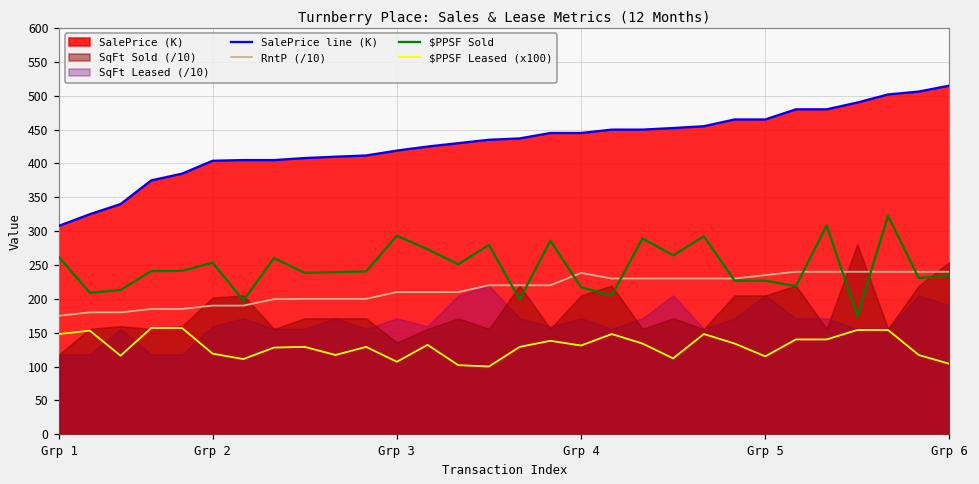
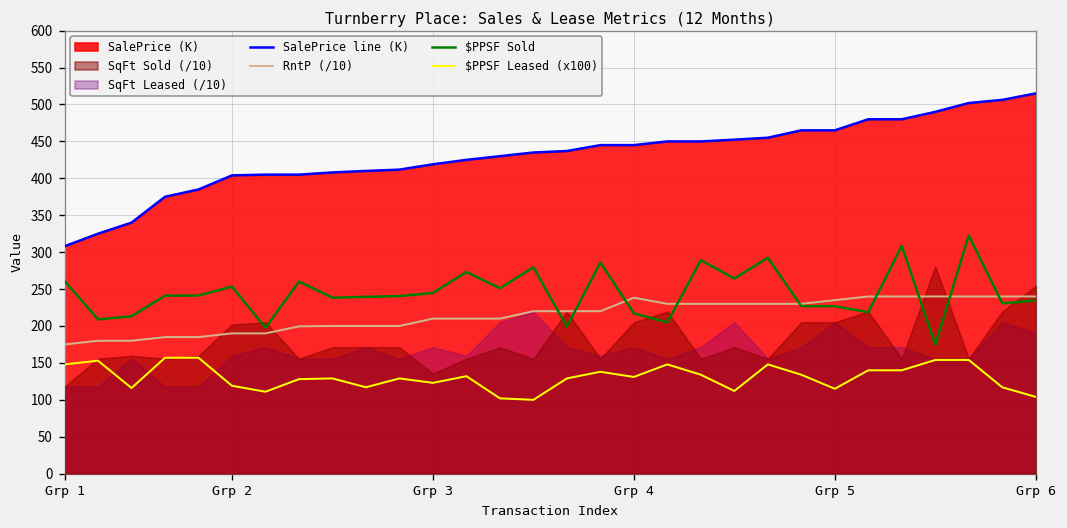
  {
    "SalePrice (K)": {
      "Grp 1": 310,
      "Grp 2": 400,
      "Grp 3": 420,
      "Grp 4": 450,
      "Grp 5": 470,
      "Grp 6": 520
    },
    "RntP (/10)": {
      "Grp 1": 180,
      "Grp 2": 190,
      "Grp 3": 210,
      "Grp 4": 240,
      "Grp 5": 240,
      "Grp 6": 240
    },
    "SqFt Sold (/10)": {
      "Grp 2": 200,
      "Grp 3": 140,
      "Grp 4": 210,
      "Grp 6": 250
    },
    "$PPSF Sold": {
      "Grp 1": 260,
      "Grp 2": 250,
-     "Grp 3": 290,
+     "Grp 3": 240,
      "Grp 4": 220,
      "Grp 5": 230,
      "Grp 6": 230
    },
    "SqFt Leased (/10)": {
      "Grp 2": 160,
      "Grp 3": 170,
      "Grp 4": 170,
      "Grp 6": 190
    },
    "$PPSF Leased (x100)": {
      "Grp 1": 150,
      "Grp 2": 120,
-     "Grp 3": 110,
+     "Grp 3": 120,
      "Grp 4": 130,
      "Grp 5": 110,
      "Grp 6": 100
    }
  }
